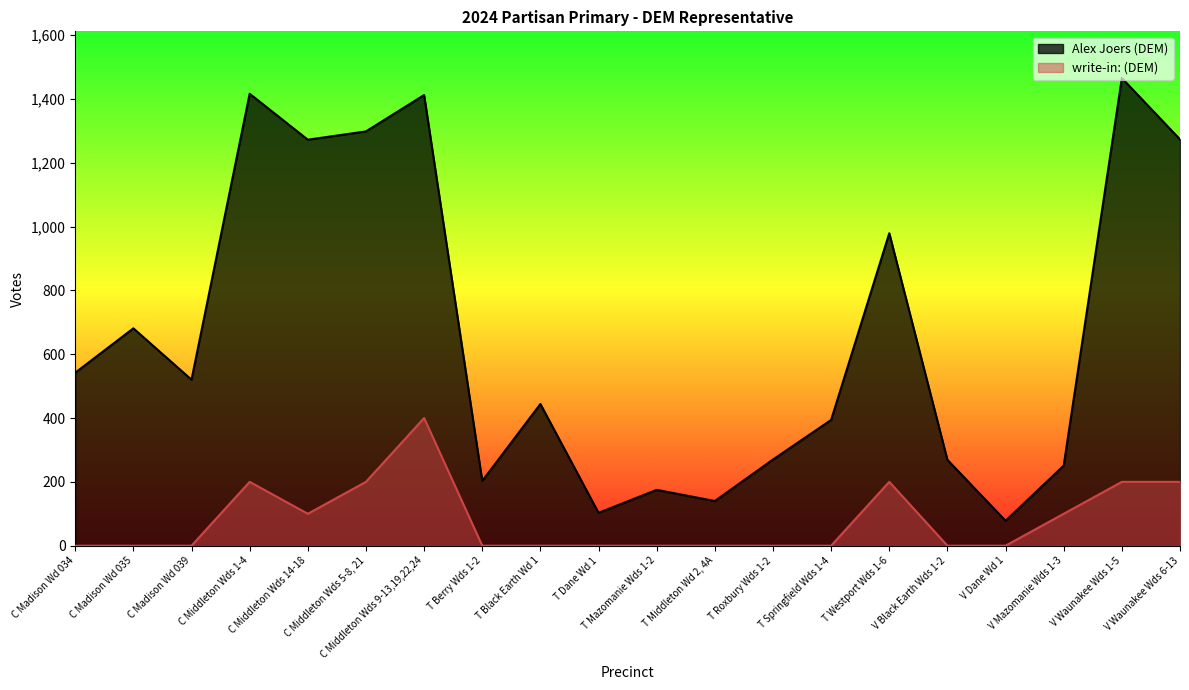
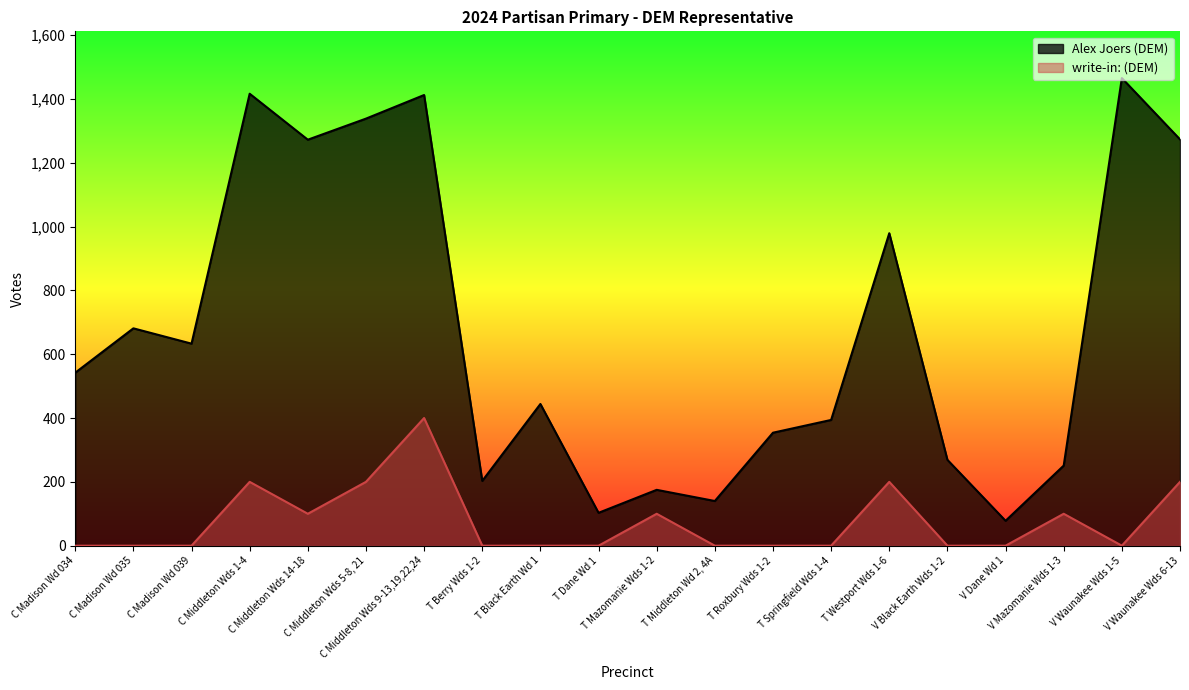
  {
    "Alex Joers (DEM)": {
      "C Madison Wd 034": "540",
      "C Madison Wd 035": "680",
-     "C Madison Wd 039": "520",
+     "C Madison Wd 039": "630",
      "C Middleton Wds 1-4": "1,420",
      "C Middleton Wds 14-18": "1,270",
-     "C Middleton Wds 5-8, 21": "1,300",
+     "C Middleton Wds 5-8, 21": "1,340",
      "C Middleton Wds 9-13,19,22,24": "1,410",
      "T Berry Wds 1-2": "200",
      "T Black Earth Wd 1": "440",
      "T Dane Wd 1": "100",
      "T Mazomanie Wds 1-2": "180",
      "T Middleton Wd 2, 4A": "140",
-     "T Roxbury Wds 1-2": "270",
+     "T Roxbury Wds 1-2": "350",
      "T Springfield Wds 1-4": "390",
      "T Westport Wds 1-6": "980",
      "V Black Earth Wds 1-2": "270",
      "V Dane Wd 1": "80",
      "V Mazomanie Wds 1-3": "250",
      "V Waunakee Wds 6-13": "1,270"
    },
    "write-in: (DEM)": {
      "C Madison Wd 034": "0",
      "C Madison Wd 035": "0",
      "C Madison Wd 039": "0",
      "C Middleton Wds 1-4": "200",
      "C Middleton Wds 14-18": "100",
      "C Middleton Wds 5-8, 21": "200",
      "C Middleton Wds 9-13,19,22,24": "400",
      "T Berry Wds 1-2": "0",
      "T Black Earth Wd 1": "0",
      "T Dane Wd 1": "0",
-     "T Mazomanie Wds 1-2": "0",
+     "T Mazomanie Wds 1-2": "100",
      "T Middleton Wd 2, 4A": "0",
      "T Roxbury Wds 1-2": "0",
      "T Springfield Wds 1-4": "0",
      "T Westport Wds 1-6": "200",
      "V Black Earth Wds 1-2": "0",
      "V Dane Wd 1": "0",
      "V Mazomanie Wds 1-3": "100",
-     "V Waunakee Wds 1-5": "200",
+     "V Waunakee Wds 1-5": "0",
      "V Waunakee Wds 6-13": "200"
    }
  }
